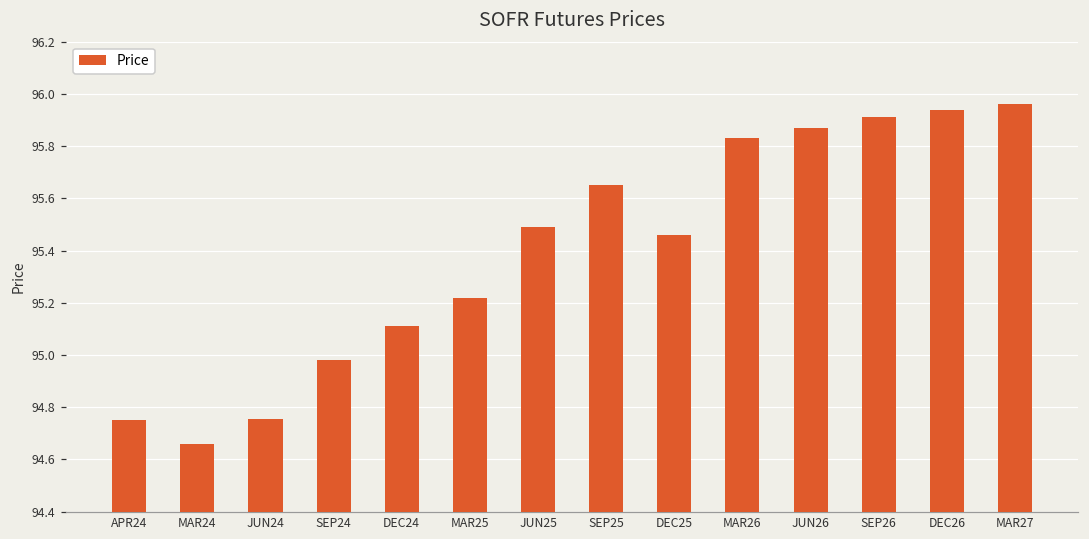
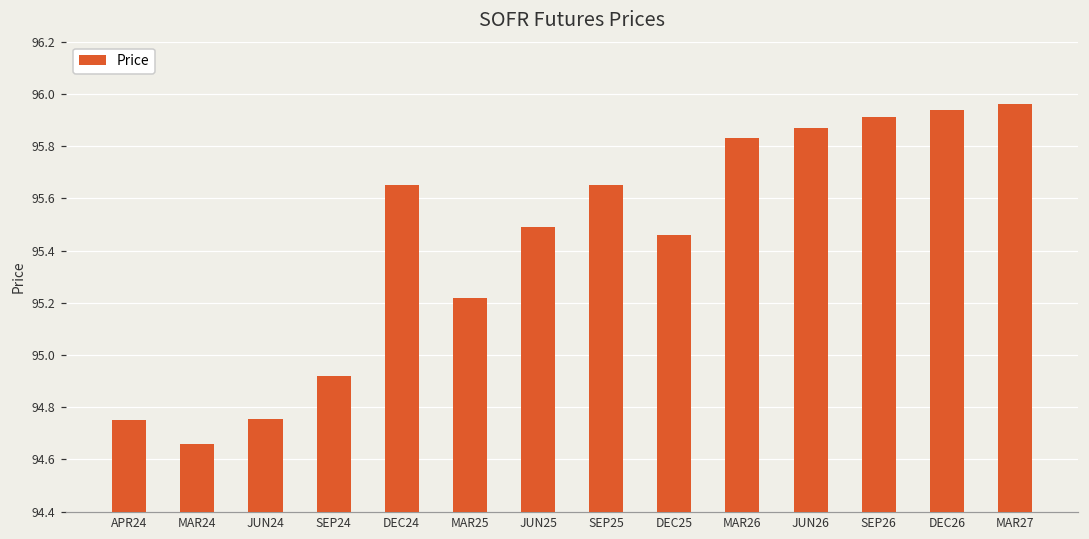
  {
    "APR24": 94.75,
    "MAR24": 94.66,
    "JUN24": 94.76,
-   "SEP24": 94.98,
-   "DEC24": 95.11,
+   "SEP24": 94.92,
+   "DEC24": 95.65,
    "MAR25": 95.22,
    "JUN25": 95.49,
    "SEP25": 95.65,
    "DEC25": 95.46,
    "MAR26": 95.83,
    "JUN26": 95.87,
    "SEP26": 95.91,
    "DEC26": 95.94,
    "MAR27": 95.96
  }
